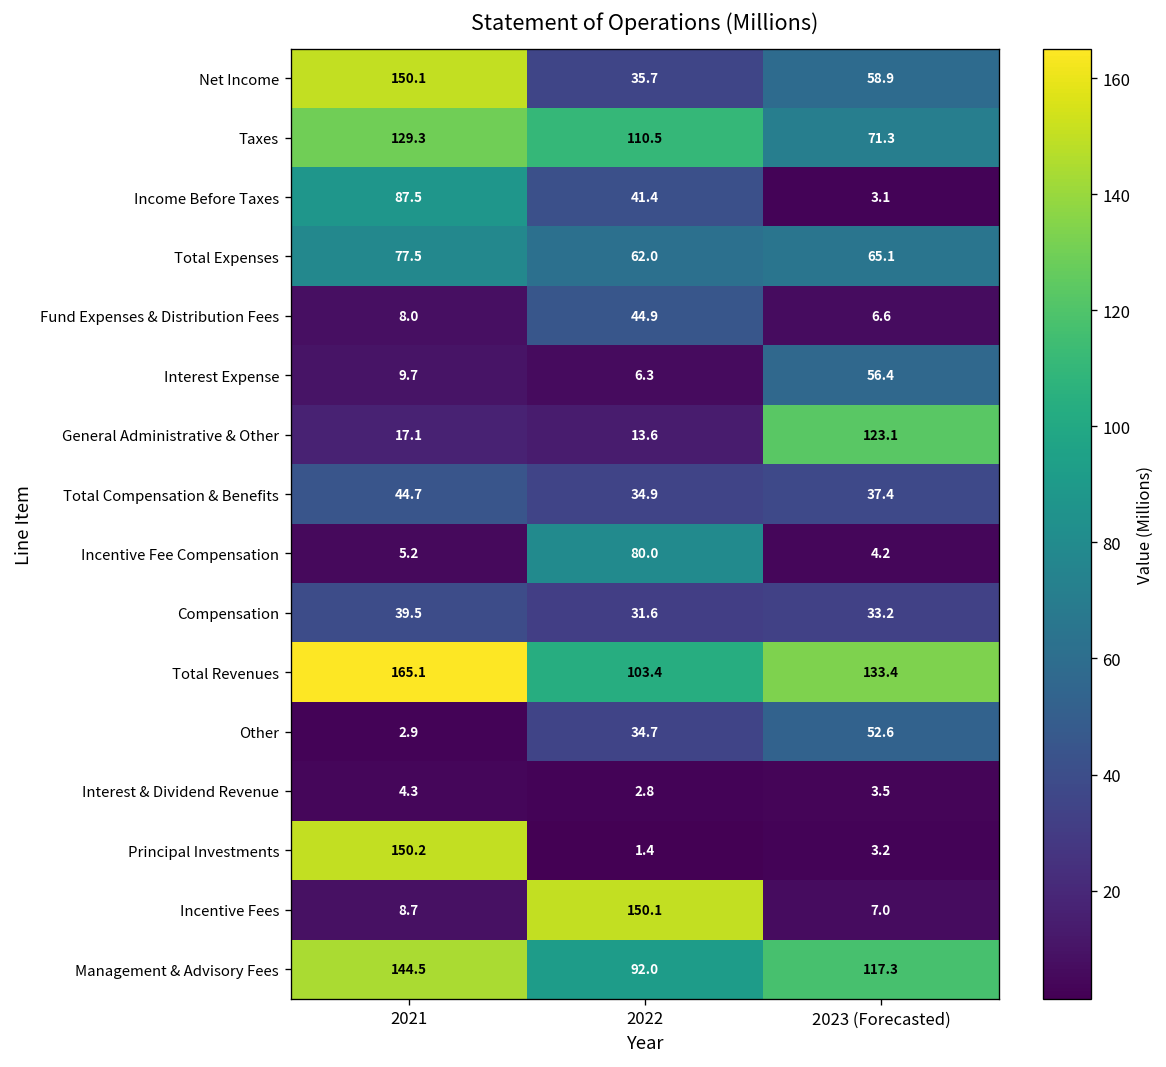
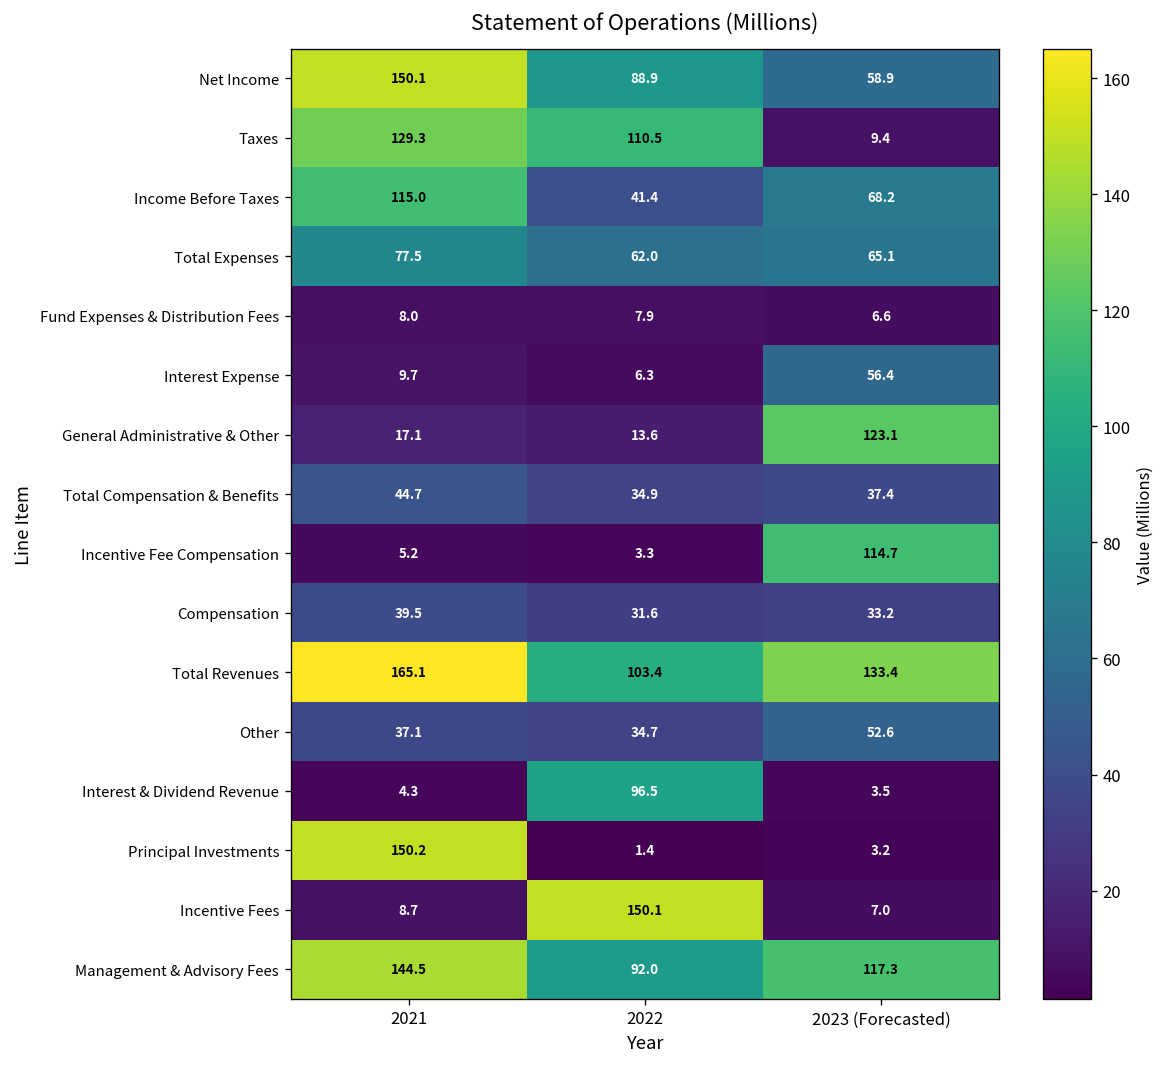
  {
    "Net Income": {
      "2021": 150.1,
-     "2022": 35.7,
+     "2022": 88.9,
      "2023 (Forecasted)": 58.9
    },
    "Taxes": {
      "2021": 129.3,
      "2022": 110.5,
-     "2023 (Forecasted)": 71.3
+     "2023 (Forecasted)": 9.4
    },
    "Income Before Taxes": {
-     "2021": 87.5,
+     "2021": 115.0,
      "2022": 41.4,
-     "2023 (Forecasted)": 3.1
+     "2023 (Forecasted)": 68.2
    },
    "Total Expenses": {
      "2021": 77.5,
      "2022": 62.0,
      "2023 (Forecasted)": 65.1
    },
    "Fund Expenses & Distribution Fees": {
      "2021": 8.0,
-     "2022": 44.9,
+     "2022": 7.9,
      "2023 (Forecasted)": 6.6
    },
    "Interest Expense": {
      "2021": 9.7,
      "2022": 6.3,
      "2023 (Forecasted)": 56.4
    },
    "General Administrative & Other": {
      "2021": 17.1,
      "2022": 13.6,
      "2023 (Forecasted)": 123.1
    },
    "Total Compensation & Benefits": {
      "2021": 44.7,
      "2022": 34.9,
      "2023 (Forecasted)": 37.4
    },
    "Incentive Fee Compensation": {
      "2021": 5.2,
-     "2022": 80.0,
-     "2023 (Forecasted)": 4.2
+     "2022": 3.3,
+     "2023 (Forecasted)": 114.7
    },
    "Compensation": {
      "2021": 39.5,
      "2022": 31.6,
      "2023 (Forecasted)": 33.2
    },
    "Total Revenues": {
      "2021": 165.1,
      "2022": 103.4,
      "2023 (Forecasted)": 133.4
    },
    "Other": {
-     "2021": 2.9,
+     "2021": 37.1,
      "2022": 34.7,
      "2023 (Forecasted)": 52.6
    },
    "Interest & Dividend Revenue": {
      "2021": 4.3,
-     "2022": 2.8,
+     "2022": 96.5,
      "2023 (Forecasted)": 3.5
    },
    "Principal Investments": {
      "2021": 150.2,
      "2022": 1.4,
      "2023 (Forecasted)": 3.2
    },
    "Incentive Fees": {
      "2021": 8.7,
      "2022": 150.1,
      "2023 (Forecasted)": 7.0
    },
    "Management & Advisory Fees": {
      "2021": 144.5,
      "2022": 92.0,
      "2023 (Forecasted)": 117.3
    }
  }
